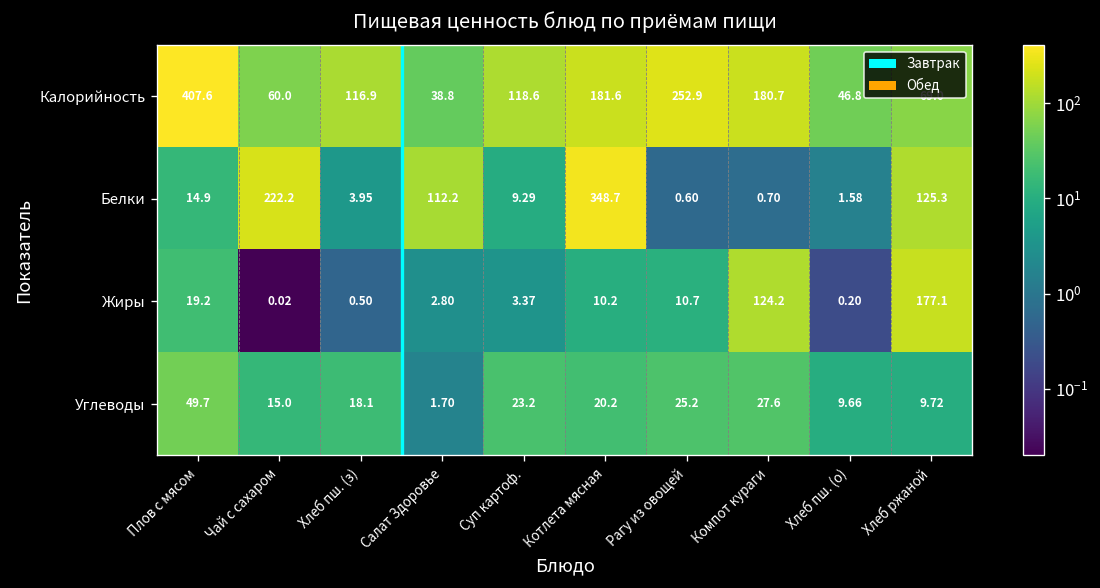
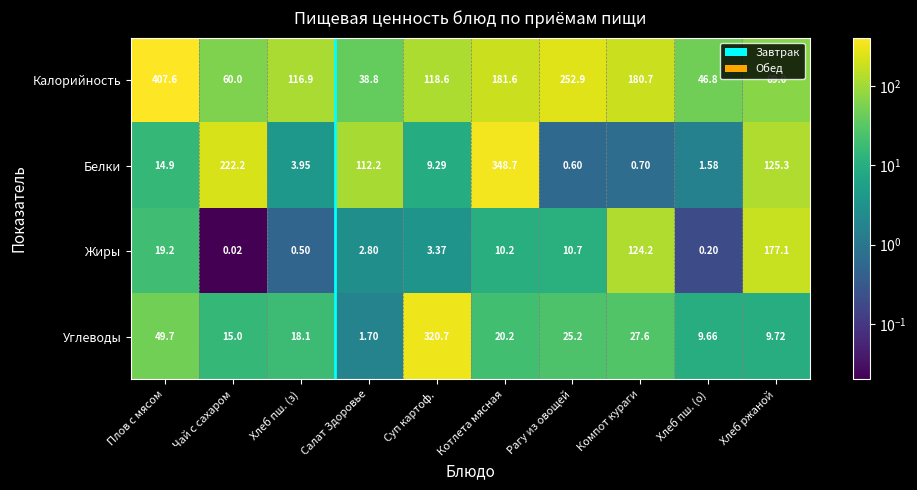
  {
    "Калорийность": {
      "Плов с мясом": 407.6,
      "Чай с сахаром": 60.0,
      "Хлеб пш. (з)": 116.9,
      "Салат Здоровье": 38.8,
      "Суп картоф.": 118.6,
      "Котлета мясная": 181.6,
      "Рагу из овощей": 252.9,
      "Компот кураги": 180.7,
      "Хлеб пш. (о)": 46.8
    },
    "Белки": {
      "Плов с мясом": 14.9,
      "Чай с сахаром": 222.2,
      "Хлеб пш. (з)": 3.95,
      "Салат Здоровье": 112.2,
      "Суп картоф.": 9.29,
      "Котлета мясная": 348.7,
      "Рагу из овощей": 0.60,
      "Компот кураги": 0.70,
      "Хлеб пш. (о)": 1.58,
      "Хлеб ржаной": 125.3
    },
    "Жиры": {
      "Плов с мясом": 19.2,
      "Чай с сахаром": 0.02,
      "Хлеб пш. (з)": 0.50,
      "Салат Здоровье": 2.80,
      "Суп картоф.": 3.37,
      "Котлета мясная": 10.2,
      "Рагу из овощей": 10.7,
      "Компот кураги": 124.2,
      "Хлеб пш. (о)": 0.20,
      "Хлеб ржаной": 177.1
    },
    "Углеводы": {
      "Плов с мясом": 49.7,
      "Чай с сахаром": 15.0,
      "Хлеб пш. (з)": 18.1,
      "Салат Здоровье": 1.70,
-     "Суп картоф.": 23.2,
+     "Суп картоф.": 320.7,
      "Котлета мясная": 20.2,
      "Рагу из овощей": 25.2,
      "Компот кураги": 27.6,
      "Хлеб пш. (о)": 9.66,
      "Хлеб ржаной": 9.72
    }
  }
